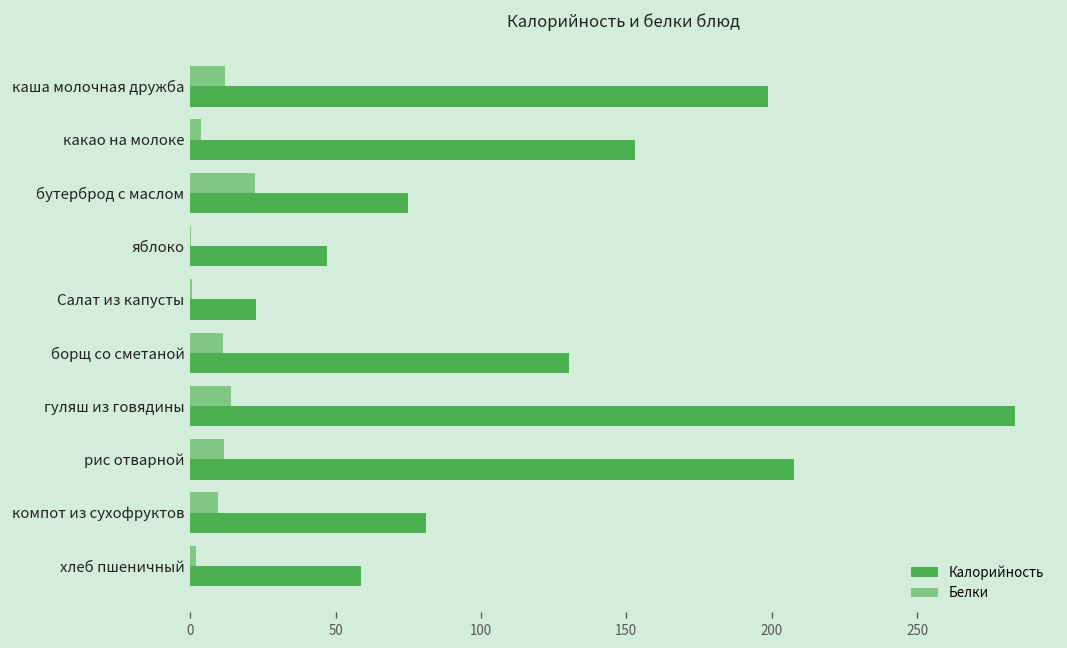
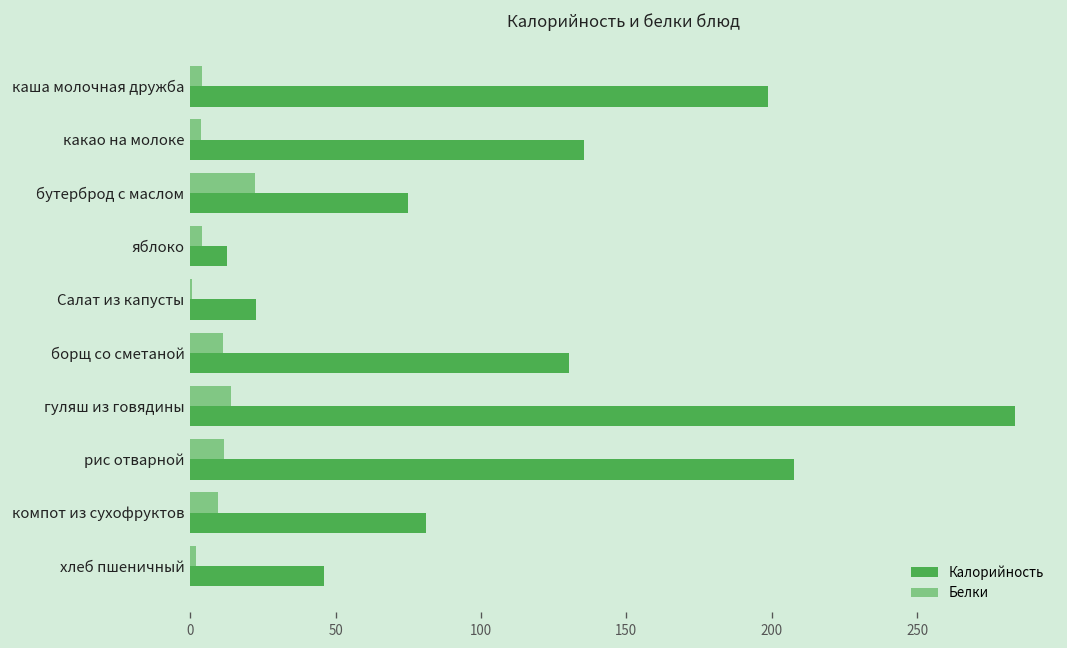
  {
    "Калорийность": {
      "каша молочная дружба": 199,
-     "какао на молоке": 153,
+     "какао на молоке": 136,
      "бутерброд с маслом": 75,
-     "яблоко": 47,
+     "яблоко": 13,
      "Салат из капусты": 23,
      "борщ со сметаной": 130,
      "гуляш из говядины": 284,
      "рис отварной": 208,
      "компот из сухофруктов": 81,
-     "хлеб пшеничный": 59
+     "хлеб пшеничный": 46
    },
    "Белки": {
-     "каша молочная дружба": 12,
+     "каша молочная дружба": 4,
      "какао на молоке": 4,
      "бутерброд с маслом": 22,
-     "яблоко": 0,
+     "яблоко": 4,
      "борщ со сметаной": 11,
      "гуляш из говядины": 14,
      "рис отварной": 12,
      "компот из сухофруктов": 10,
      "хлеб пшеничный": 2
    }
  }
